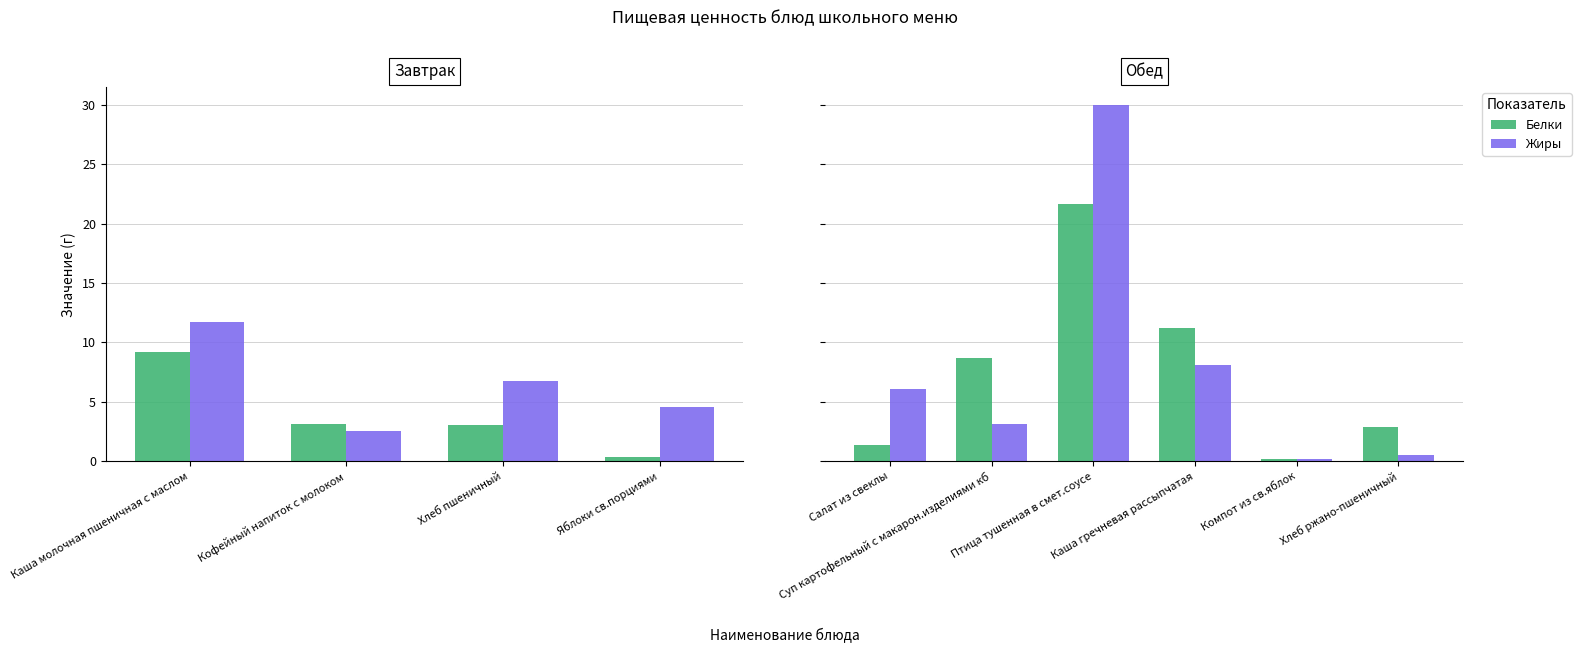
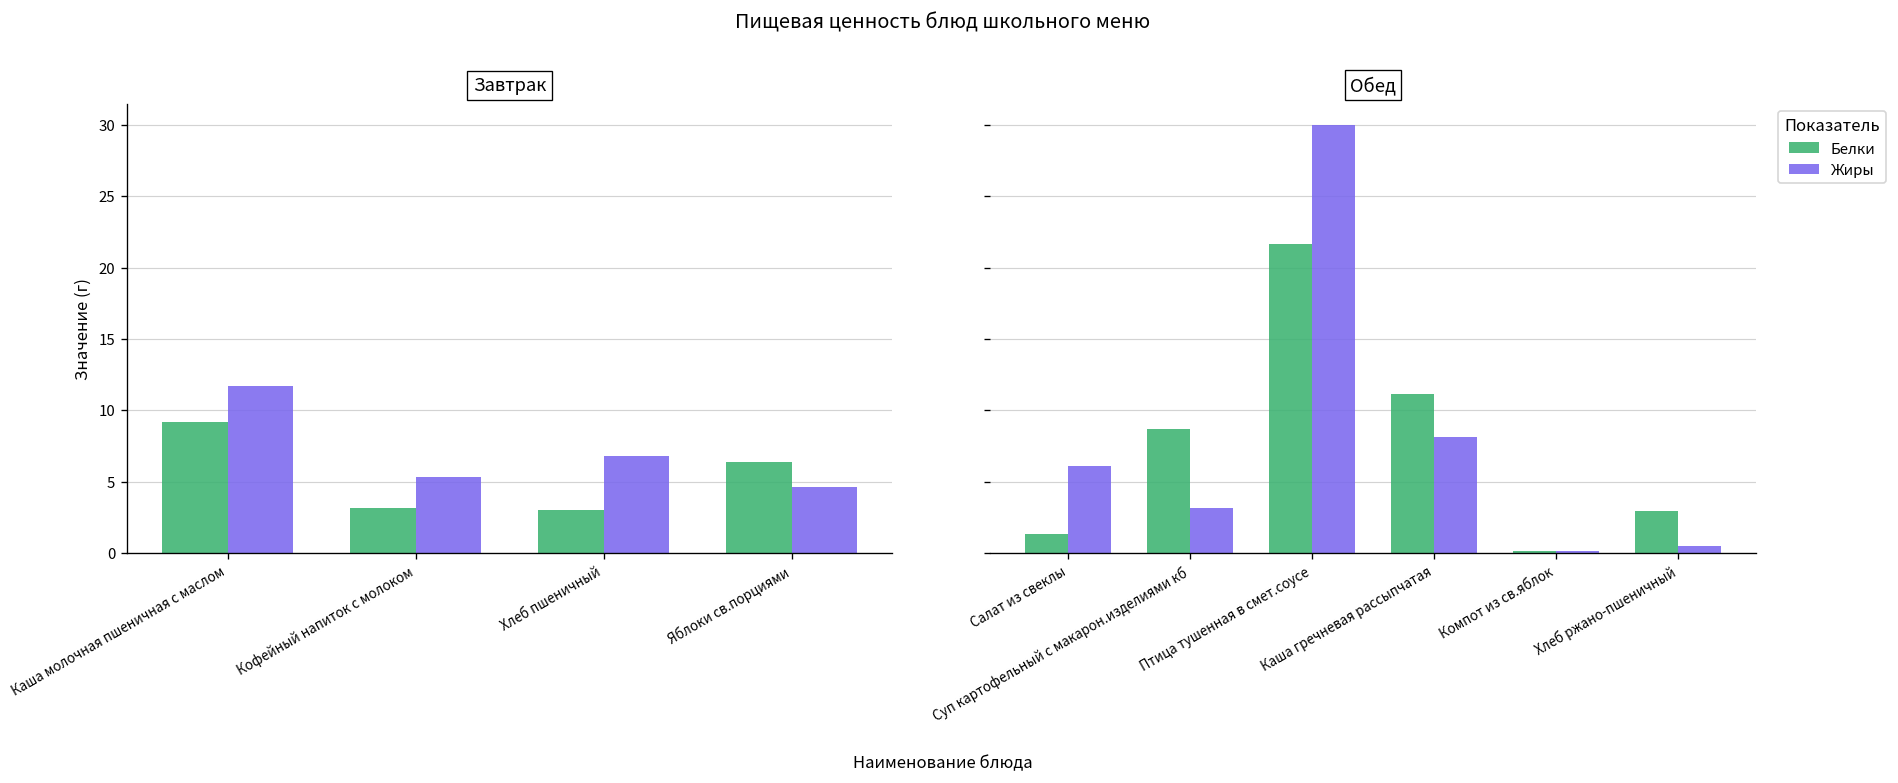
  {
    "Завтрак": {
      "Белки": {
        "Каша молочная пшеничная с маслом": 9.2,
        "Кофейный напиток с молоком": 3.1,
        "Хлеб пшеничный": 3.0,
-       "Яблоки св.порциями": 0.4
+       "Яблоки св.порциями": 6.4
      },
      "Жиры": {
        "Каша молочная пшеничная с маслом": 11.7,
-       "Кофейный напиток с молоком": 2.5,
+       "Кофейный напиток с молоком": 5.3,
        "Хлеб пшеничный": 6.8,
        "Яблоки св.порциями": 4.6
      }
    }
  }
